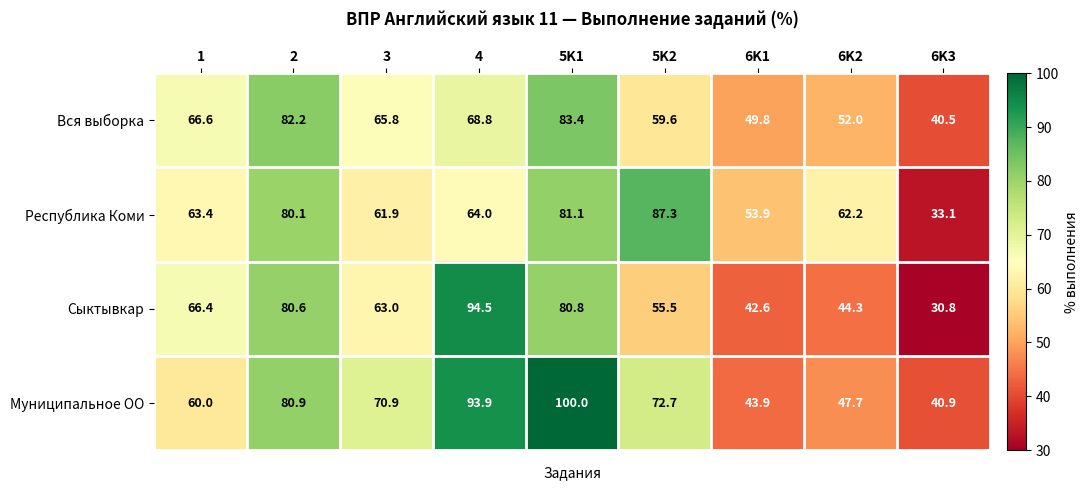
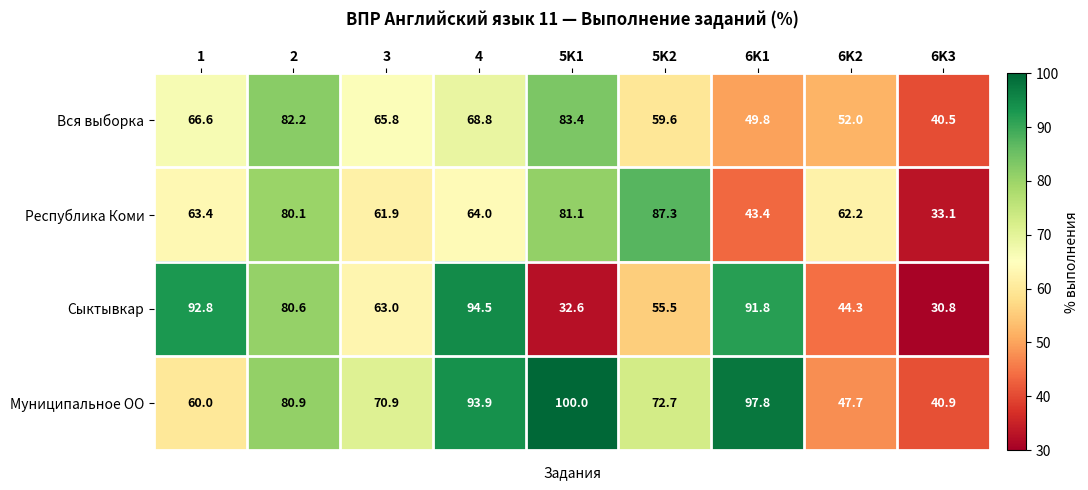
  {
    "Вся выборка": {
      "1": 66.6,
      "2": 82.2,
      "3": 65.8,
      "4": 68.8,
      "5K1": 83.4,
      "5K2": 59.6,
      "6K1": 49.8,
      "6K2": 52.0,
      "6K3": 40.5
    },
    "Республика Коми": {
      "1": 63.4,
      "2": 80.1,
      "3": 61.9,
      "4": 64.0,
      "5K1": 81.1,
      "5K2": 87.3,
-     "6K1": 53.9,
+     "6K1": 43.4,
      "6K2": 62.2,
      "6K3": 33.1
    },
    "Сыктывкар": {
-     "1": 66.4,
+     "1": 92.8,
      "2": 80.6,
      "3": 63.0,
      "4": 94.5,
-     "5K1": 80.8,
+     "5K1": 32.6,
      "5K2": 55.5,
-     "6K1": 42.6,
+     "6K1": 91.8,
      "6K2": 44.3,
      "6K3": 30.8
    },
    "Муниципальное ОО": {
      "1": 60.0,
      "2": 80.9,
      "3": 70.9,
      "4": 93.9,
      "5K1": 100.0,
      "5K2": 72.7,
-     "6K1": 43.9,
+     "6K1": 97.8,
      "6K2": 47.7,
      "6K3": 40.9
    }
  }
